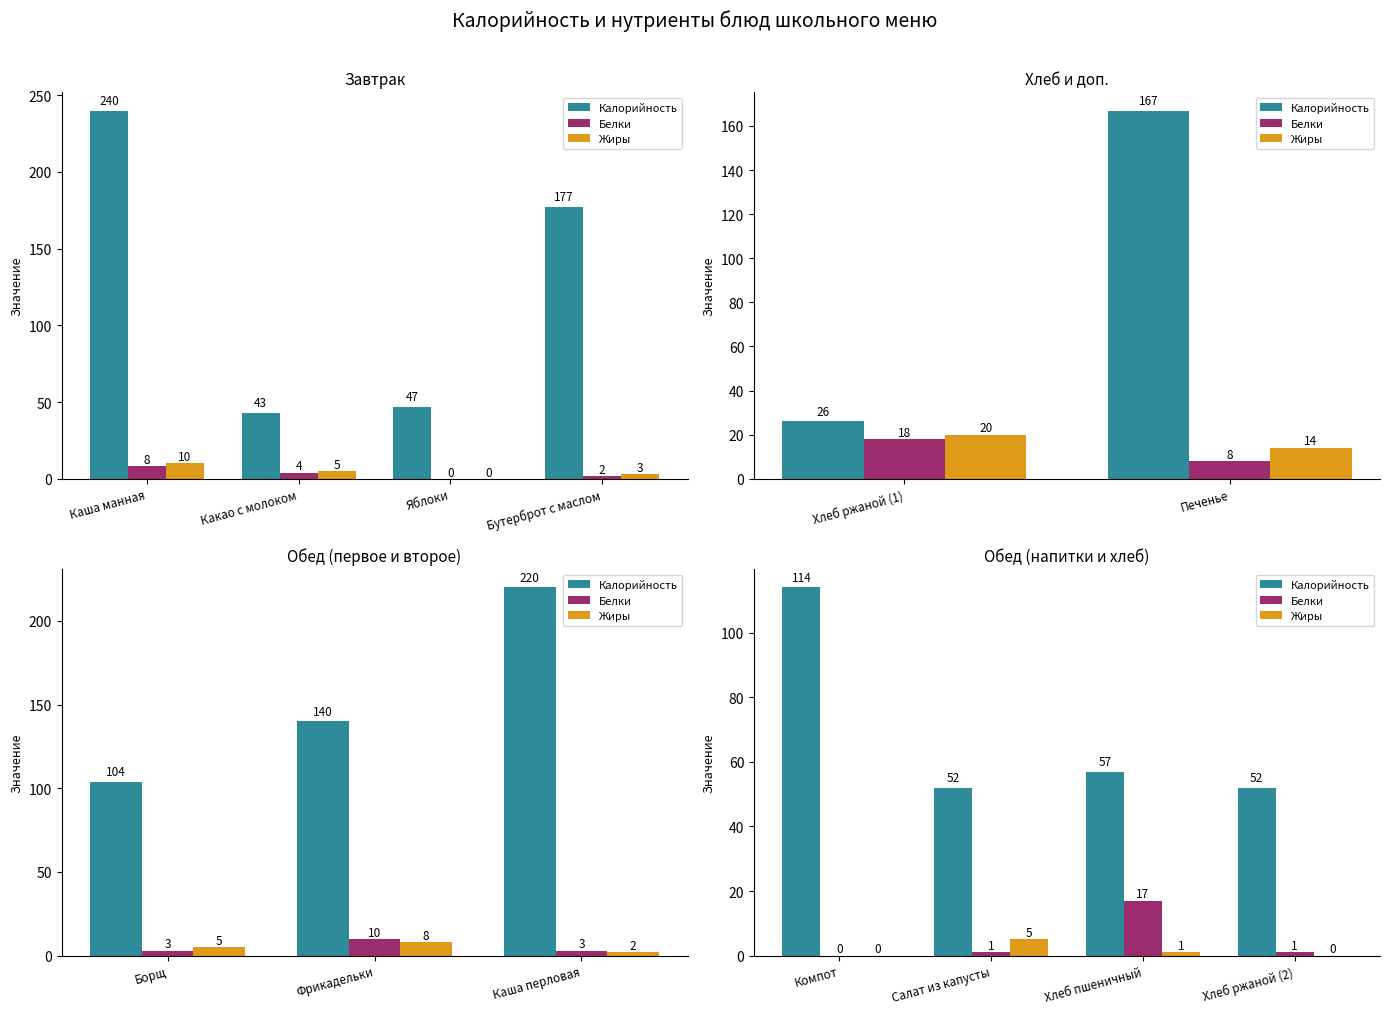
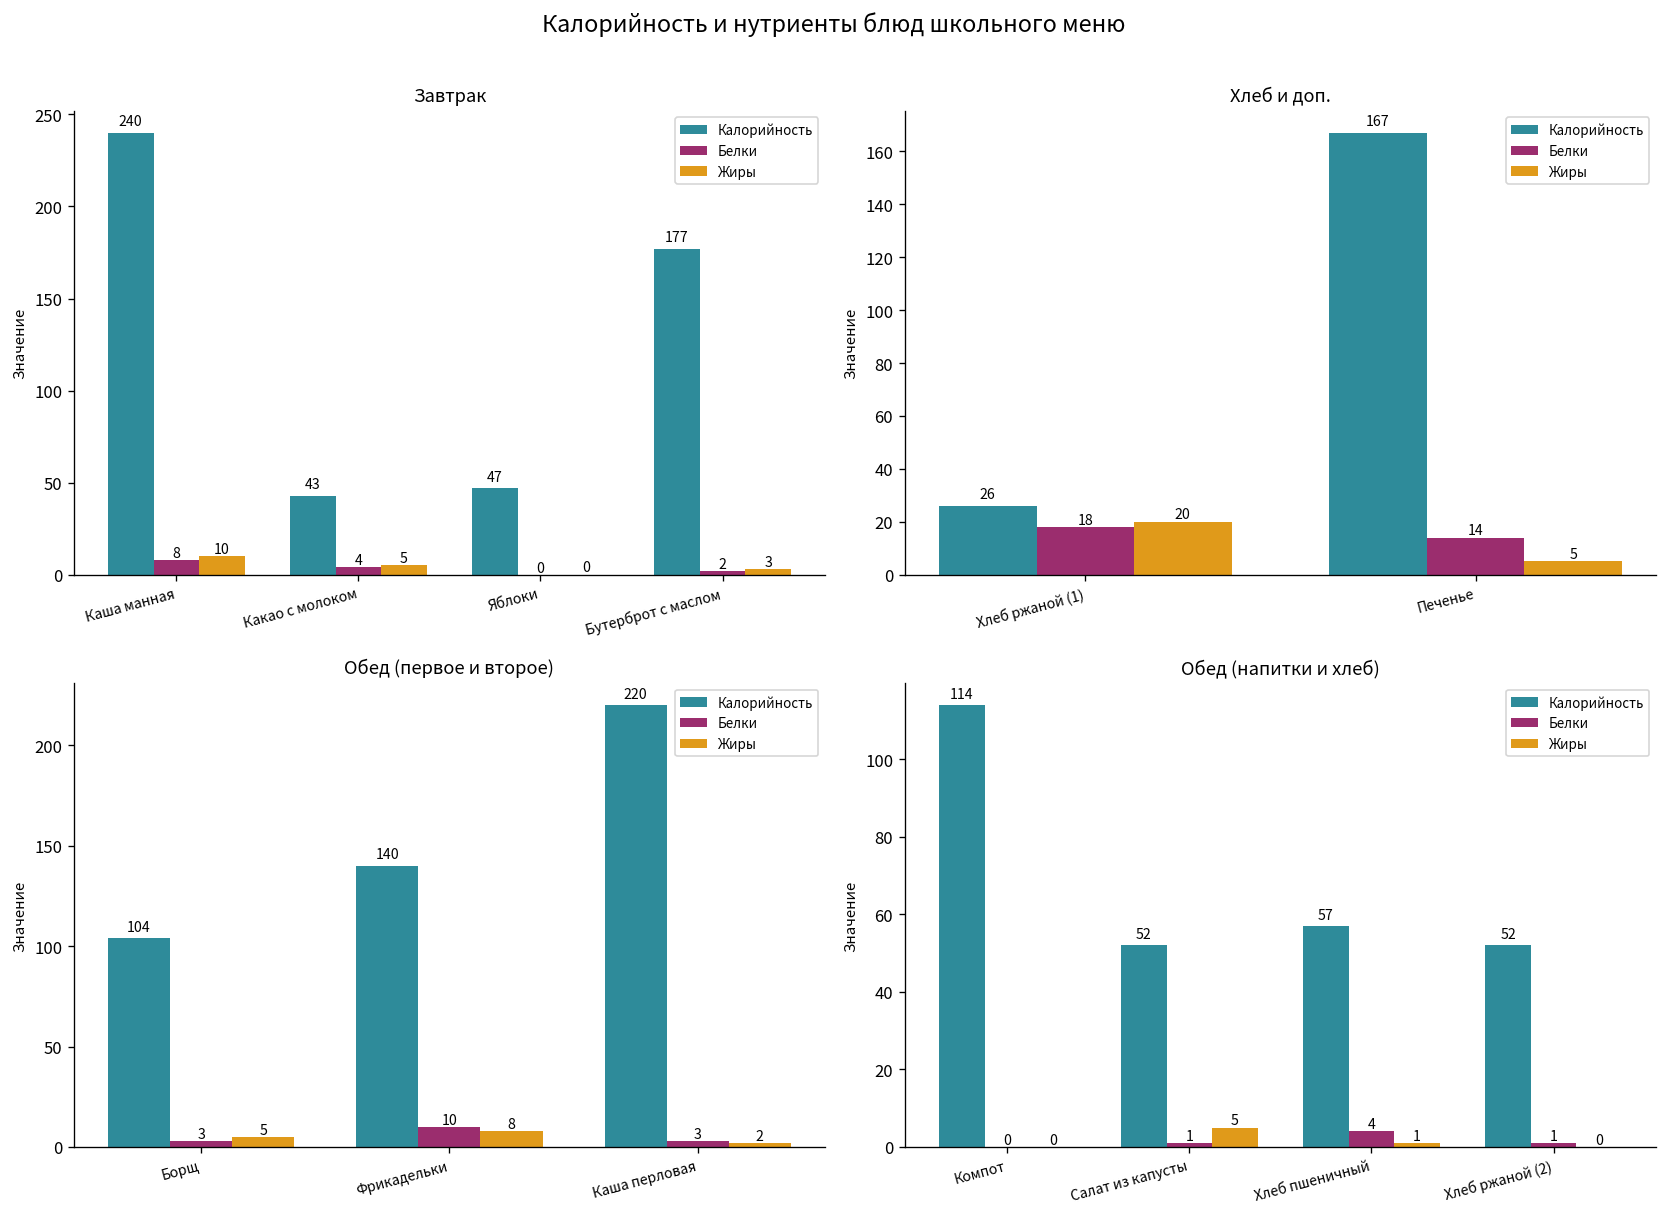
  {
    "Завтрак": {
      "Калорийность": {
        "Каша манная": 240,
        "Какао с молоком": 43,
        "Яблоки": 47,
        "Бутерброт с маслом": 177
      },
      "Белки": {
        "Каша манная": 8,
        "Какао с молоком": 4,
        "Яблоки": 0,
        "Бутерброт с маслом": 2
      },
      "Жиры": {
        "Каша манная": 10,
        "Какао с молоком": 5,
        "Яблоки": 0,
        "Бутерброт с маслом": 3
      }
    },
    "Хлеб и доп.": {
      "Калорийность": {
        "Хлеб ржаной (1)": 26,
        "Печенье": 167
      },
      "Белки": {
        "Хлеб ржаной (1)": 18,
-       "Печенье": 8
+       "Печенье": 14
      },
      "Жиры": {
        "Хлеб ржаной (1)": 20,
-       "Печенье": 14
+       "Печенье": 5
      }
    },
    "Обед (первое и второе)": {
      "Калорийность": {
        "Борщ": 104,
        "Фрикадельки": 140,
        "Каша перловая": 220
      },
      "Белки": {
        "Борщ": 3,
        "Фрикадельки": 10,
        "Каша перловая": 3
      },
      "Жиры": {
        "Борщ": 5,
        "Фрикадельки": 8,
        "Каша перловая": 2
      }
    },
    "Обед (напитки и хлеб)": {
      "Калорийность": {
        "Компот": 114,
        "Салат из капусты": 52,
        "Хлеб пшеничный": 57,
        "Хлеб ржаной (2)": 52
      },
      "Белки": {
        "Компот": 0,
        "Салат из капусты": 1,
-       "Хлеб пшеничный": 17,
+       "Хлеб пшеничный": 4,
        "Хлеб ржаной (2)": 1
      },
      "Жиры": {
        "Компот": 0,
        "Салат из капусты": 5,
        "Хлеб пшеничный": 1,
        "Хлеб ржаной (2)": 0
      }
    }
  }
